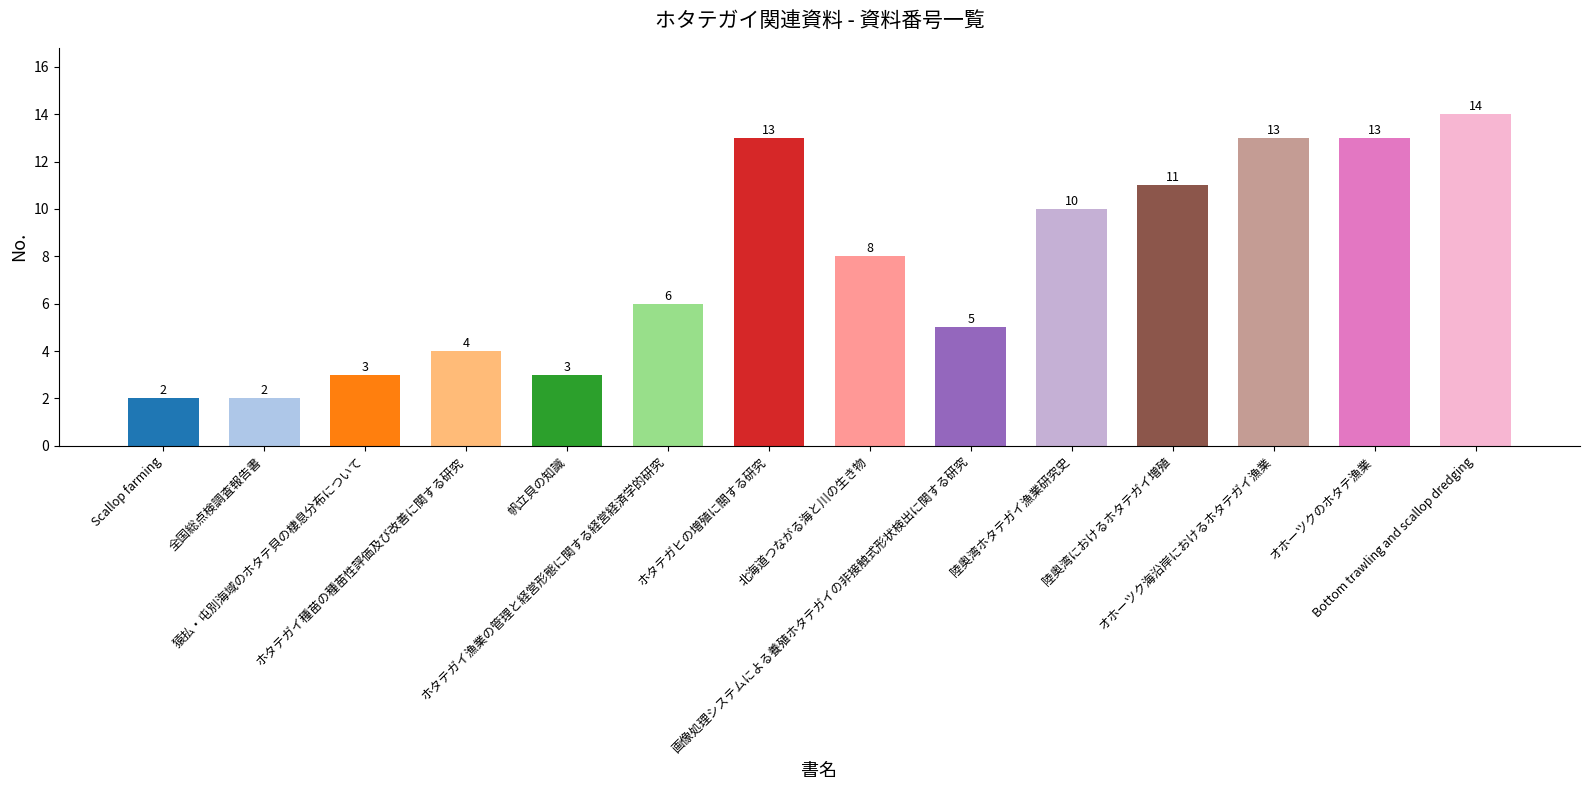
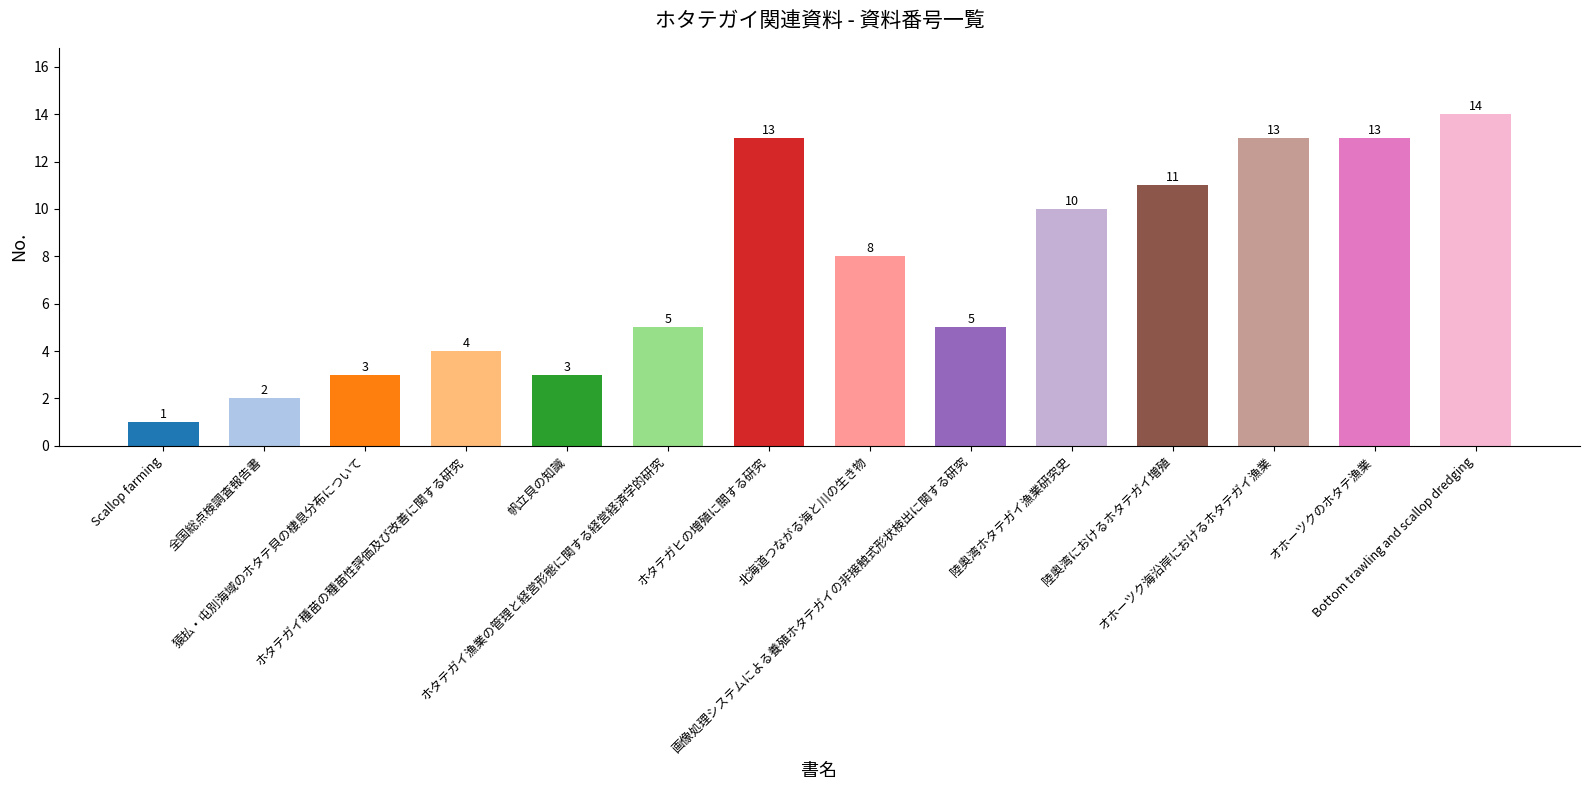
  {
-   "Scallop farming": 2,
+   "Scallop farming": 1,
    "全国総点検調査報告書": 2,
    "猿払・屯別海域のホタテ貝の棲息分布について": 3,
    "ホタテガイ種苗の種苗性評価及び改善に関する研究": 4,
    "帆立貝の知識": 3,
-   "ホタテガイ漁業の管理と経営形態に関する経営経済学的研究": 6,
+   "ホタテガイ漁業の管理と経営形態に関する経営経済学的研究": 5,
    "ホタテガヒの増殖に關する研究": 13,
    "北海道つながる海と川の生き物": 8,
    "画像処理システムによる養殖ホタテガイの非接触式形状検出に関する研究": 5,
    "陸奥湾ホタテガイ漁業研究史": 10,
    "陸奥湾におけるホタテガイ増殖": 11,
    "オホーツク海沿岸におけるホタテガイ漁業": 13,
    "オホーツクのホタテ漁業": 13,
    "Bottom trawling and scallop dredging": 14
  }
